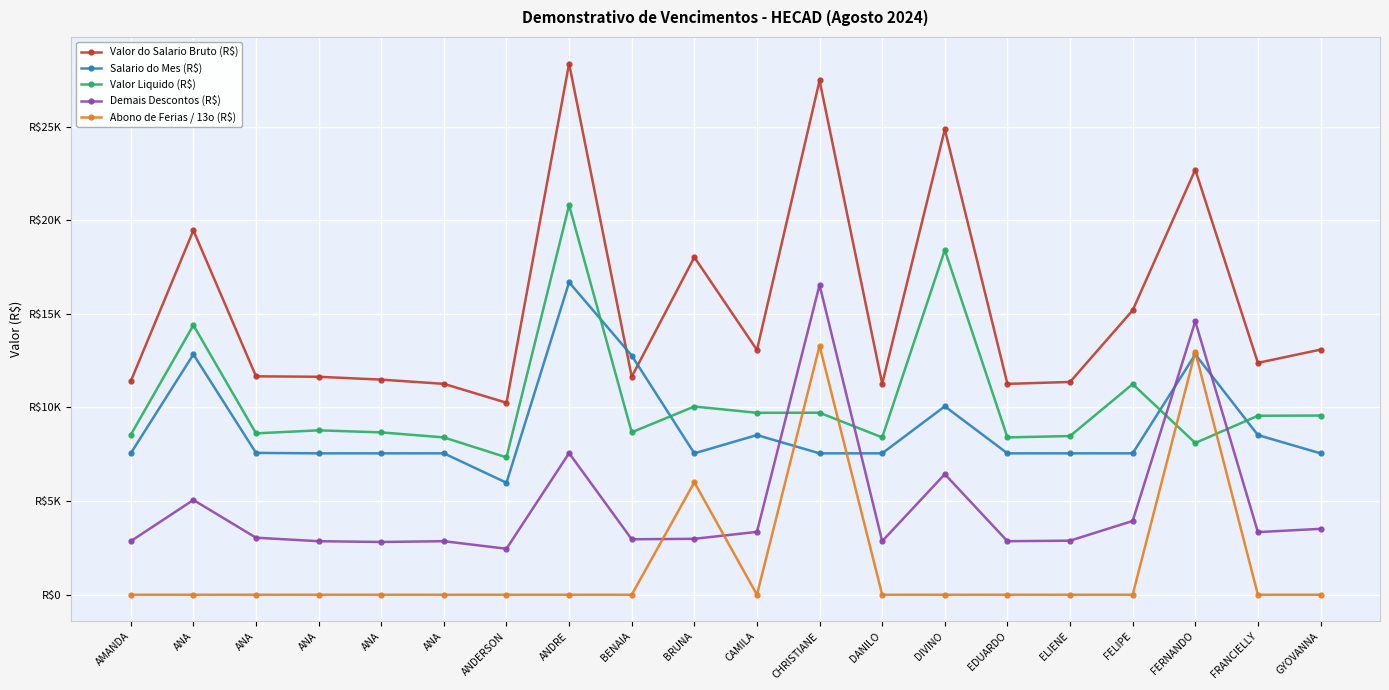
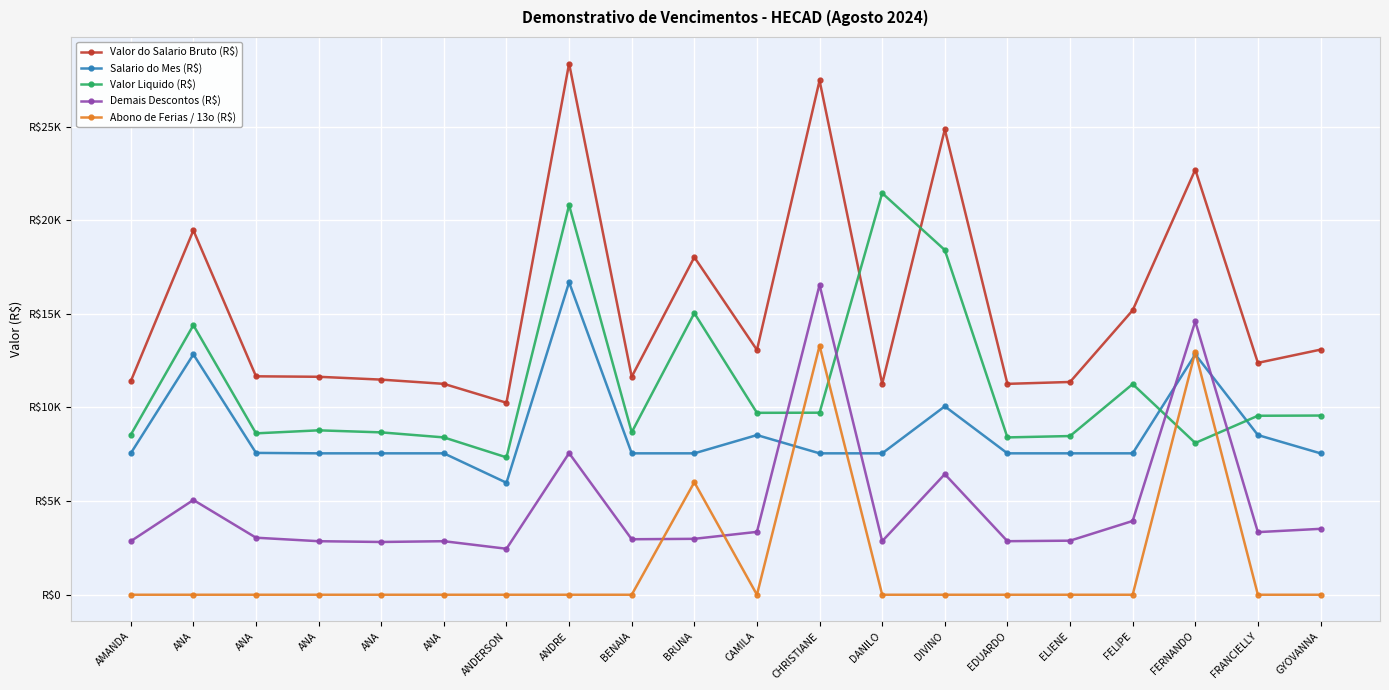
  {
    "Valor do Salario Bruto (R$)": {
      "AMANDA": "R$11400",
      "ANDERSON": "R$10300",
      "ANDRE": "R$28400",
      "BENAIA": "R$11600",
      "BRUNA": "R$18000",
      "CAMILA": "R$13100",
      "CHRISTIANE": "R$27500",
      "DANILO": "R$11300",
      "DIVINO": "R$24800",
      "EDUARDO": "R$11300",
      "ELIENE": "R$11400",
      "FELIPE": "R$15200",
      "FERNANDO": "R$22700",
      "FRANCIELLY": "R$12400",
      "GYOVANNA": "R$13100"
    },
    "Salario do Mes (R$)": {
      "AMANDA": "R$7600",
      "ANDERSON": "R$6000",
      "ANDRE": "R$16700",
-     "BENAIA": "R$12800",
+     "BENAIA": "R$7600",
      "BRUNA": "R$7600",
      "CAMILA": "R$8500",
      "CHRISTIANE": "R$7600",
      "DANILO": "R$7600",
      "DIVINO": "R$10100",
      "EDUARDO": "R$7600",
      "ELIENE": "R$7600",
      "FELIPE": "R$7600",
      "FERNANDO": "R$12800",
      "FRANCIELLY": "R$8500",
      "GYOVANNA": "R$7600"
    },
    "Valor Liquido (R$)": {
      "AMANDA": "R$8500",
      "ANDERSON": "R$7300",
      "ANDRE": "R$20800",
      "BENAIA": "R$8700",
-     "BRUNA": "R$10100",
+     "BRUNA": "R$15000",
      "CAMILA": "R$9700",
      "CHRISTIANE": "R$9700",
-     "DANILO": "R$8400",
+     "DANILO": "R$21400",
      "DIVINO": "R$18400",
      "EDUARDO": "R$8400",
      "ELIENE": "R$8500",
      "FELIPE": "R$11200",
      "FERNANDO": "R$8100",
      "FRANCIELLY": "R$9600",
      "GYOVANNA": "R$9600"
    },
    "Demais Descontos (R$)": {
      "AMANDA": "R$2900",
      "ANDERSON": "R$2500",
      "ANDRE": "R$7600",
      "BENAIA": "R$3000",
      "BRUNA": "R$3000",
      "CAMILA": "R$3400",
      "CHRISTIANE": "R$16500",
      "DANILO": "R$2900",
      "DIVINO": "R$6400",
      "EDUARDO": "R$2900",
      "ELIENE": "R$2900",
      "FELIPE": "R$3900",
      "FERNANDO": "R$14600",
      "FRANCIELLY": "R$3300",
      "GYOVANNA": "R$3500"
    },
    "Abono de Ferias / 13o (R$)": {
      "AMANDA": "R$0",
      "ANDERSON": "R$0",
      "ANDRE": "R$0",
      "BENAIA": "R$0",
      "BRUNA": "R$6000",
      "CAMILA": "R$0",
      "CHRISTIANE": "R$13300",
      "DANILO": "R$0",
      "DIVINO": "R$0",
      "EDUARDO": "R$0",
      "ELIENE": "R$0",
      "FELIPE": "R$0",
      "FERNANDO": "R$13000",
      "FRANCIELLY": "R$0",
      "GYOVANNA": "R$0"
    }
  }
